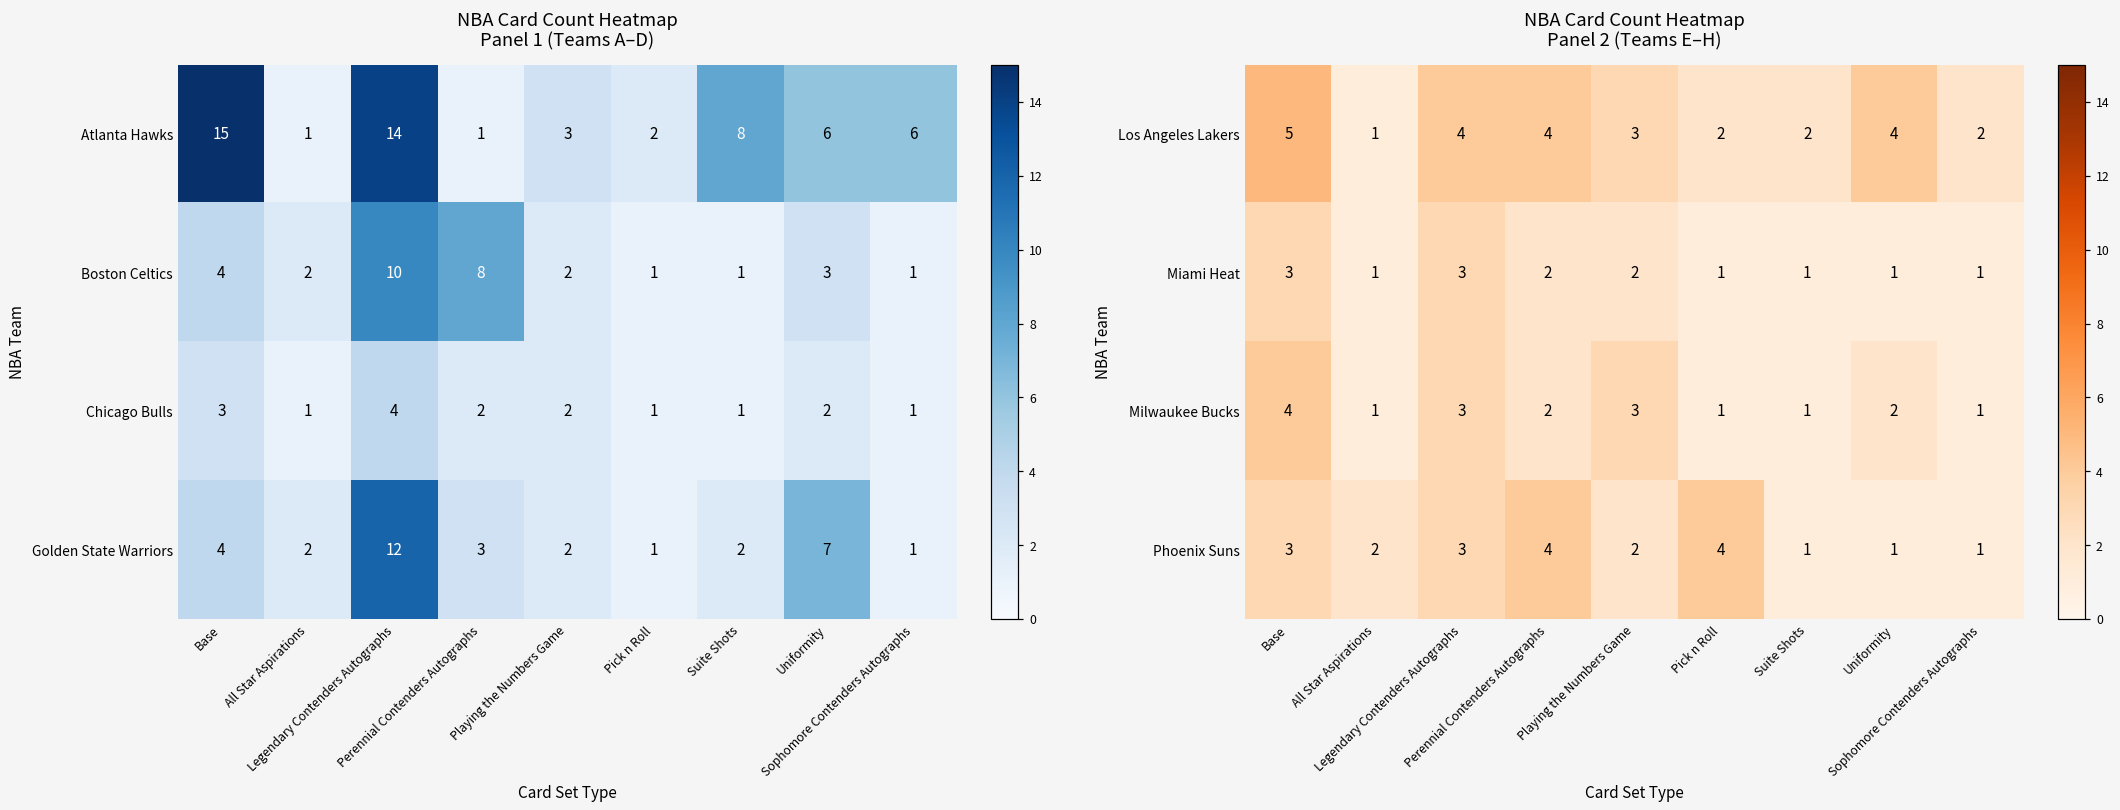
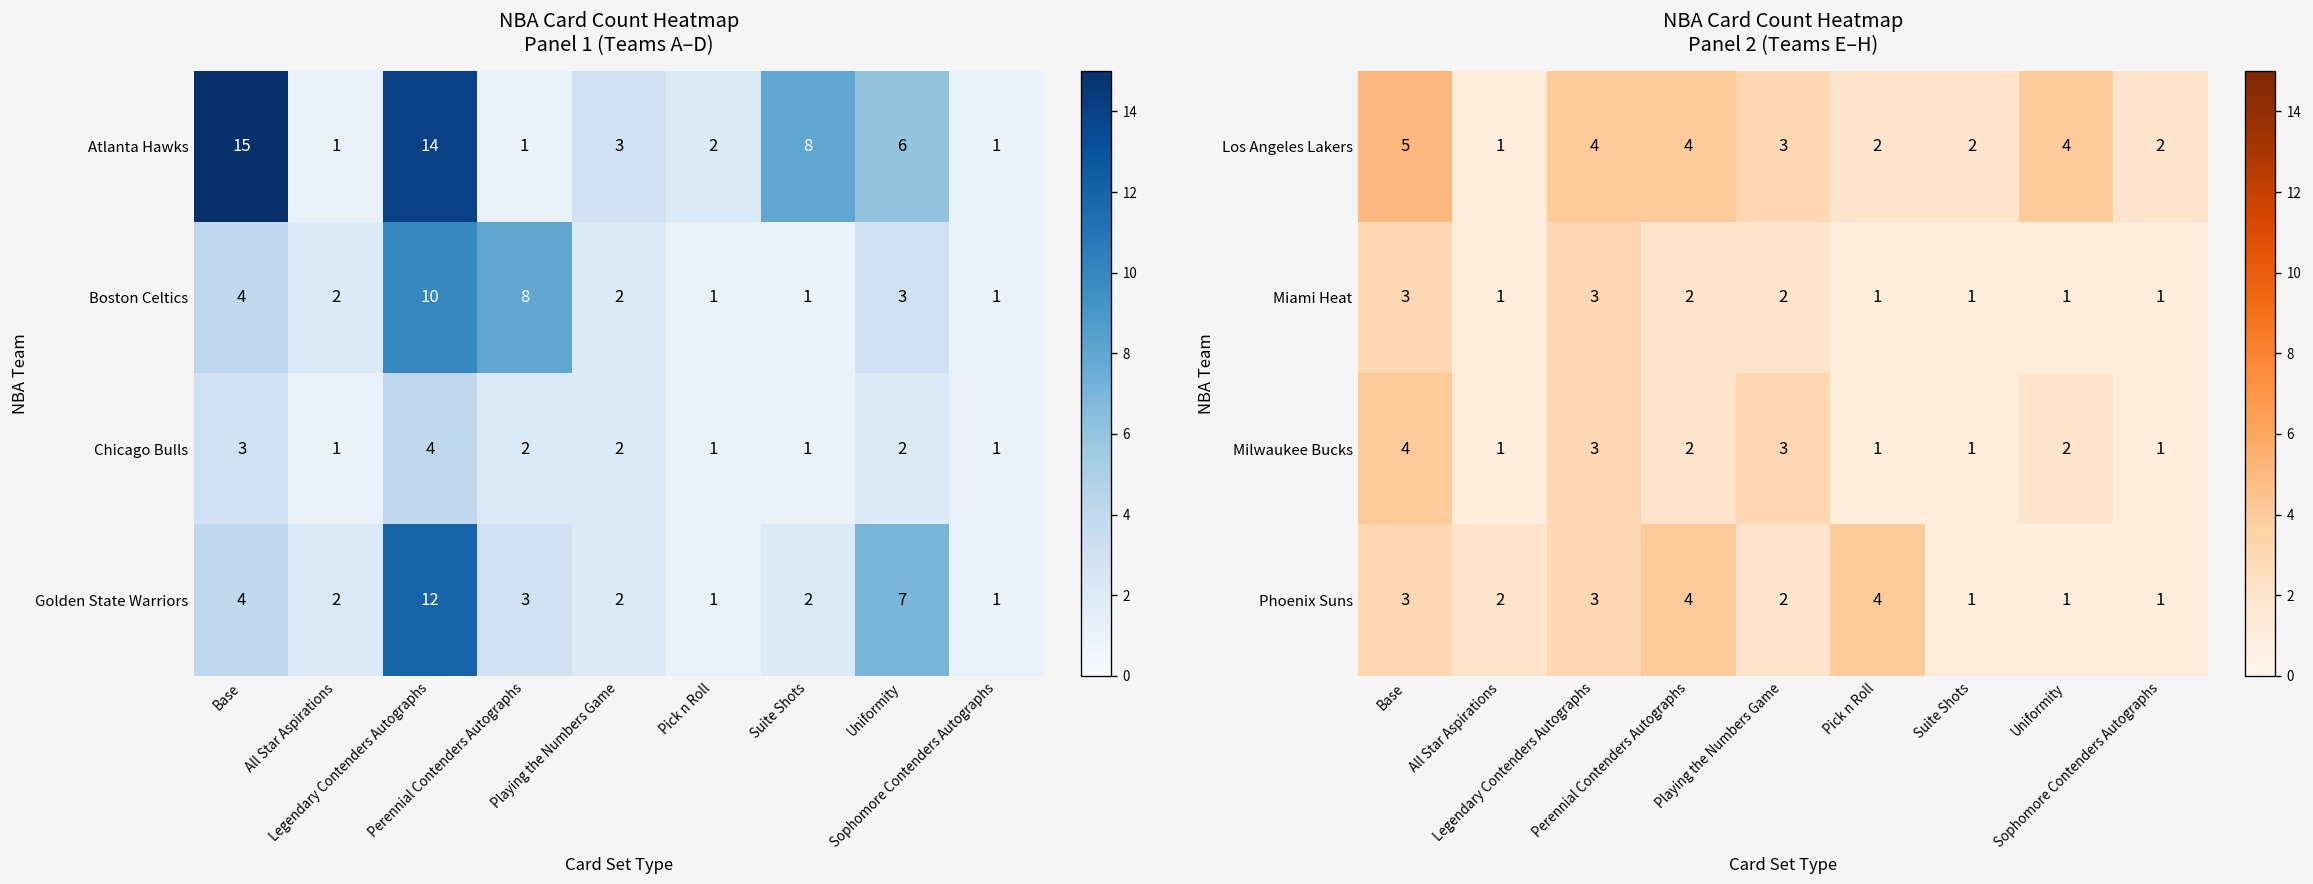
  {
    "NBA Card Count Heatmap Panel 1 (Teams A–D)": {
      "Atlanta Hawks": {
        "Base": 15,
        "All Star Aspirations": 1,
        "Legendary Contenders Autographs": 14,
        "Perennial Contenders Autographs": 1,
        "Playing the Numbers Game": 3,
        "Pick n Roll": 2,
        "Suite Shots": 8,
        "Uniformity": 6,
-       "Sophomore Contenders Autographs": 6
+       "Sophomore Contenders Autographs": 1
      },
      "Boston Celtics": {
        "Base": 4,
        "All Star Aspirations": 2,
        "Legendary Contenders Autographs": 10,
        "Perennial Contenders Autographs": 8,
        "Playing the Numbers Game": 2,
        "Pick n Roll": 1,
        "Suite Shots": 1,
        "Uniformity": 3,
        "Sophomore Contenders Autographs": 1
      },
      "Chicago Bulls": {
        "Base": 3,
        "All Star Aspirations": 1,
        "Legendary Contenders Autographs": 4,
        "Perennial Contenders Autographs": 2,
        "Playing the Numbers Game": 2,
        "Pick n Roll": 1,
        "Suite Shots": 1,
        "Uniformity": 2,
        "Sophomore Contenders Autographs": 1
      },
      "Golden State Warriors": {
        "Base": 4,
        "All Star Aspirations": 2,
        "Legendary Contenders Autographs": 12,
        "Perennial Contenders Autographs": 3,
        "Playing the Numbers Game": 2,
        "Pick n Roll": 1,
        "Suite Shots": 2,
        "Uniformity": 7,
        "Sophomore Contenders Autographs": 1
      }
    },
    "NBA Card Count Heatmap Panel 2 (Teams E–H)": {
      "Los Angeles Lakers": {
        "Base": 5,
        "All Star Aspirations": 1,
        "Legendary Contenders Autographs": 4,
        "Perennial Contenders Autographs": 4,
        "Playing the Numbers Game": 3,
        "Pick n Roll": 2,
        "Suite Shots": 2,
        "Uniformity": 4,
        "Sophomore Contenders Autographs": 2
      },
      "Miami Heat": {
        "Base": 3,
        "All Star Aspirations": 1,
        "Legendary Contenders Autographs": 3,
        "Perennial Contenders Autographs": 2,
        "Playing the Numbers Game": 2,
        "Pick n Roll": 1,
        "Suite Shots": 1,
        "Uniformity": 1,
        "Sophomore Contenders Autographs": 1
      },
      "Milwaukee Bucks": {
        "Base": 4,
        "All Star Aspirations": 1,
        "Legendary Contenders Autographs": 3,
        "Perennial Contenders Autographs": 2,
        "Playing the Numbers Game": 3,
        "Pick n Roll": 1,
        "Suite Shots": 1,
        "Uniformity": 2,
        "Sophomore Contenders Autographs": 1
      },
      "Phoenix Suns": {
        "Base": 3,
        "All Star Aspirations": 2,
        "Legendary Contenders Autographs": 3,
        "Perennial Contenders Autographs": 4,
        "Playing the Numbers Game": 2,
        "Pick n Roll": 4,
        "Suite Shots": 1,
        "Uniformity": 1,
        "Sophomore Contenders Autographs": 1
      }
    }
  }
